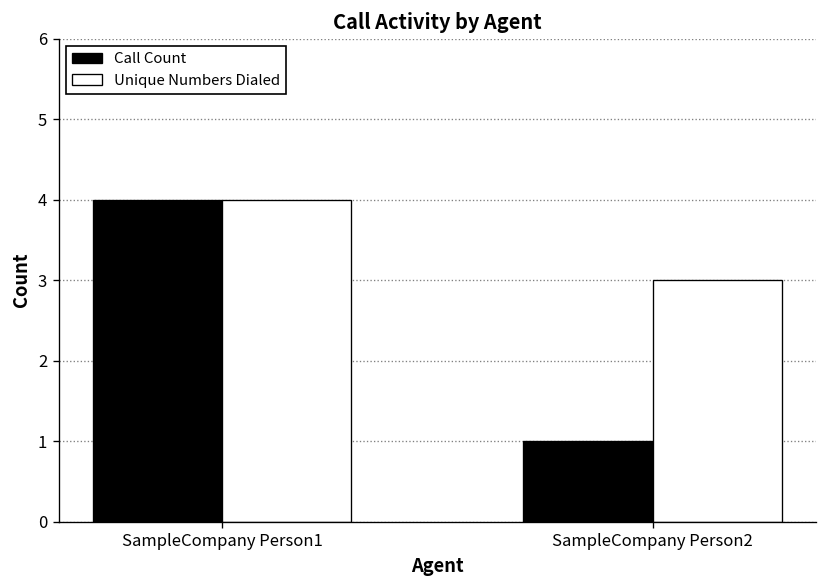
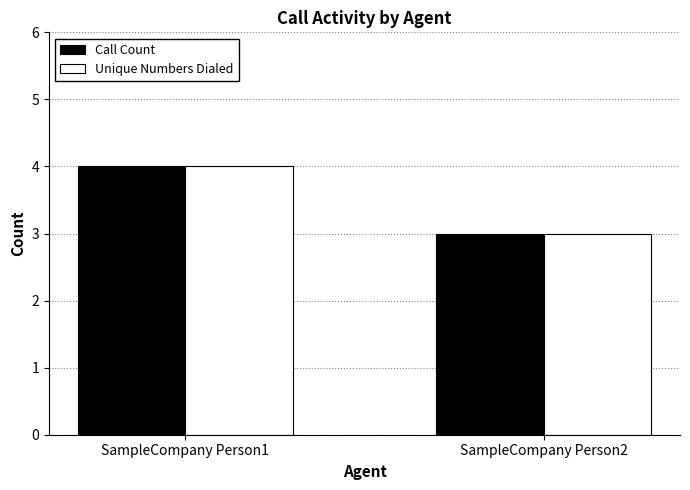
  {
    "Call Count": {
      "SampleCompany Person1": 4,
-     "SampleCompany Person2": 1
+     "SampleCompany Person2": 3
    },
    "Unique Numbers Dialed": {
      "SampleCompany Person1": 4,
      "SampleCompany Person2": 3
    }
  }
